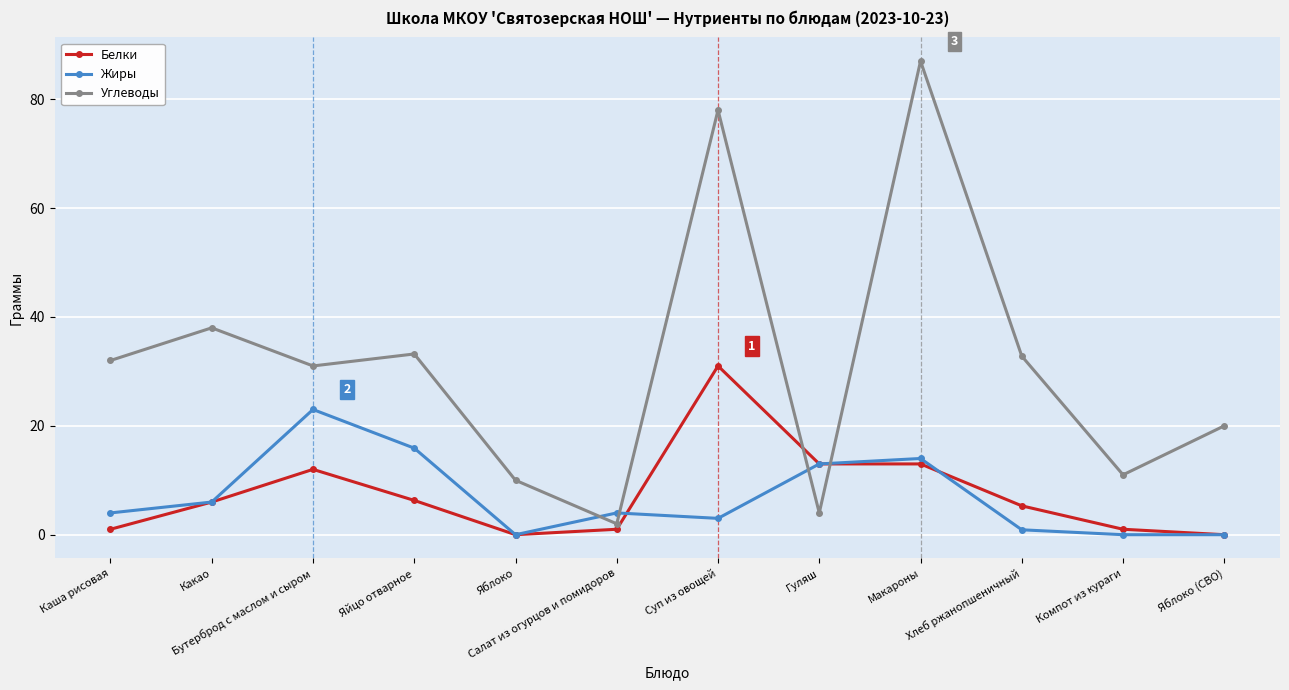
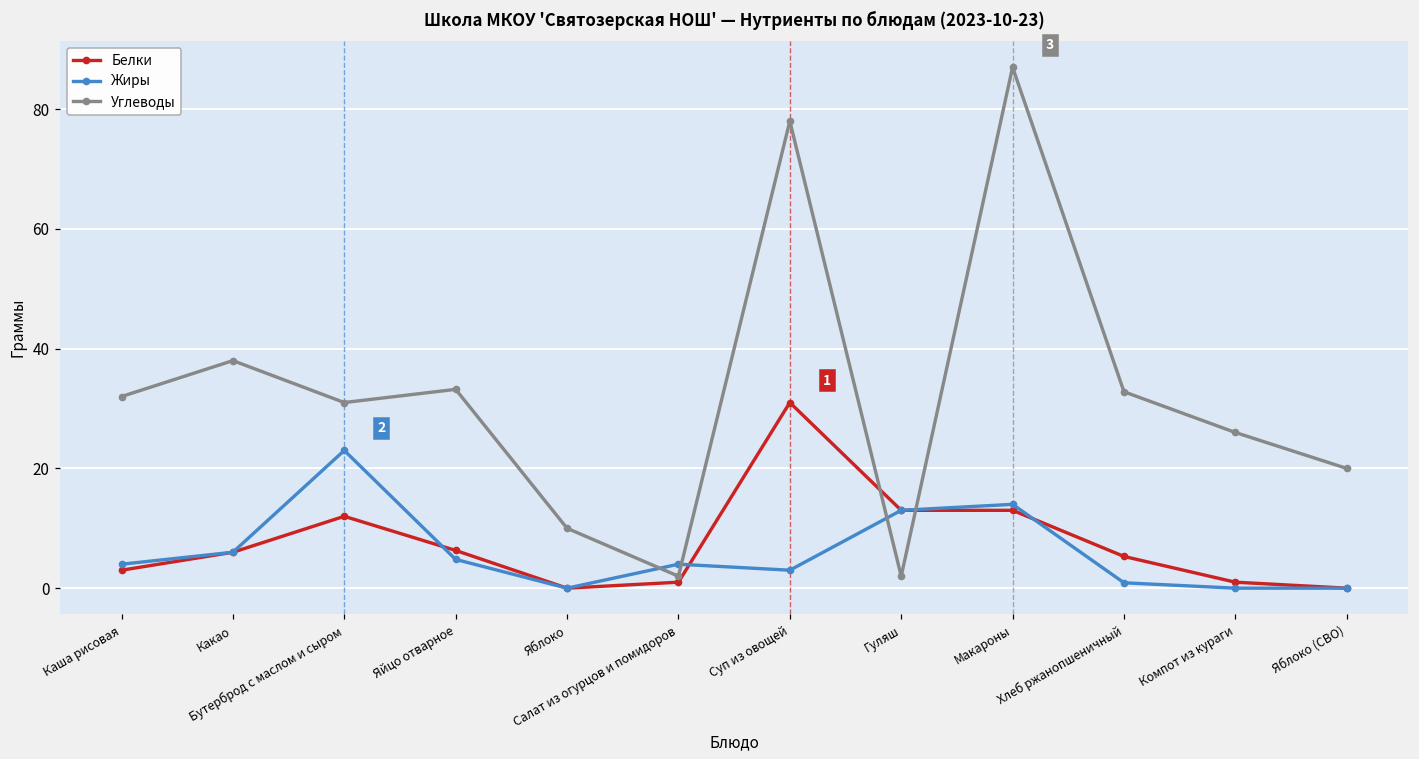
  {
    "Белки": {
-     "Каша рисовая": 1,
+     "Каша рисовая": 3,
      "Бутерброд с маслом и сыром": 12,
      "Яйцо отварное": 6,
      "Салат из огурцов и помидоров": 1,
      "Суп из овощей": 31,
      "Макароны": 13,
      "Хлеб ржанопшеничный": 5,
      "Компот из кураги": 1
    },
    "Жиры": {
      "Каша рисовая": 4,
      "Бутерброд с маслом и сыром": 23,
-     "Яйцо отварное": 16,
+     "Яйцо отварное": 5,
      "Салат из огурцов и помидоров": 4,
      "Суп из овощей": 3,
      "Макароны": 14,
      "Хлеб ржанопшеничный": 1,
      "Компот из кураги": 0
    },
    "Углеводы": {
      "Каша рисовая": 32,
      "Какао": 38,
      "Бутерброд с маслом и сыром": 31,
      "Яйцо отварное": 33,
      "Яблоко": 10,
      "Салат из огурцов и помидоров": 2,
      "Суп из овощей": 78,
-     "Гуляш": 4,
+     "Гуляш": 2,
      "Макароны": 87,
      "Хлеб ржанопшеничный": 33,
-     "Компот из кураги": 11,
+     "Компот из кураги": 26,
      "Яблоко (СВО)": 20
    }
  }
